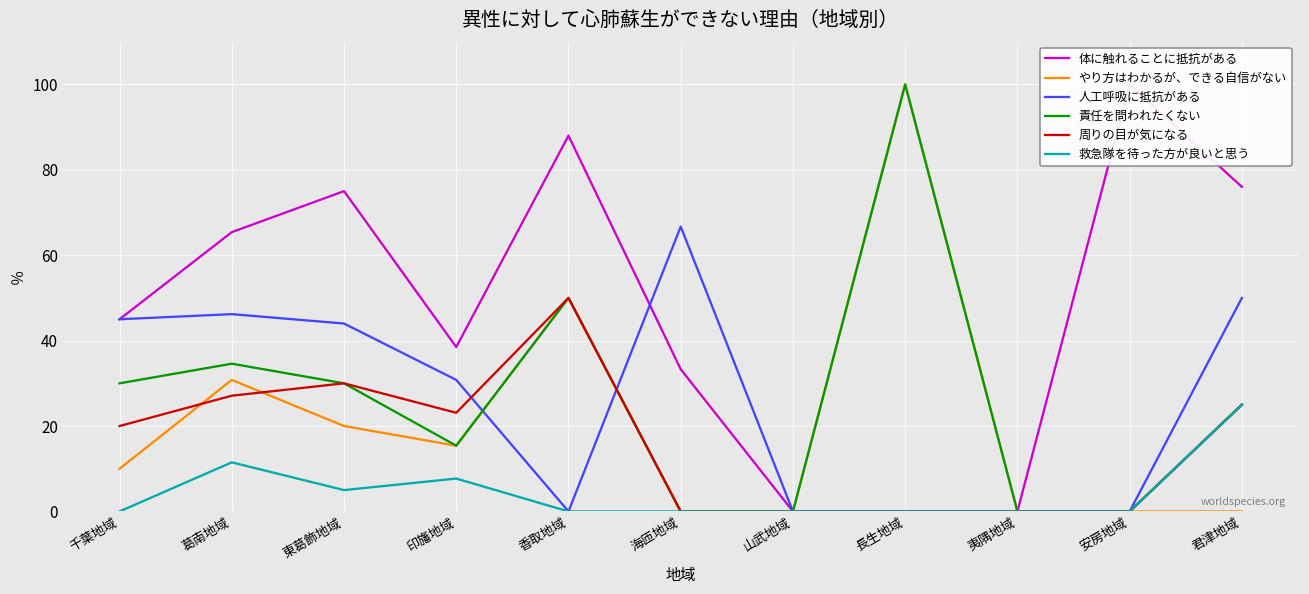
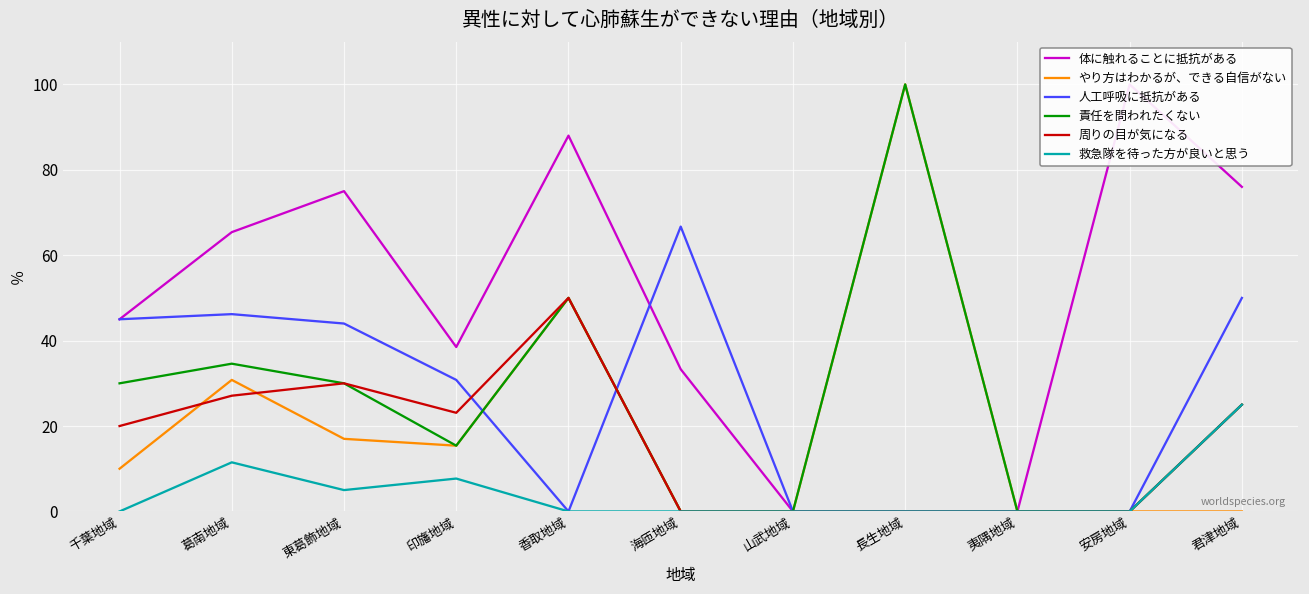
  {
    "体に触れることに抵抗がある": {
      "葛南地域": 65,
      "東葛飾地域": 75,
      "印旛地域": 39,
      "香取地域": 88,
      "海匝地域": 33,
      "君津地域": 76
    },
    "やり方はわかるが、できる自信がない": {
      "千葉地域": 10,
      "葛南地域": 31,
-     "東葛飾地域": 20,
+     "東葛飾地域": 17,
      "君津地域": 0
    },
    "人工呼吸に抵抗がある": {
      "葛南地域": 46,
      "東葛飾地域": 44,
      "印旛地域": 31,
      "海匝地域": 67,
      "君津地域": 50
    },
    "責任を問われたくない": {
      "千葉地域": 30,
      "葛南地域": 35
    },
    "周りの目が気になる": {
      "千葉地域": 20,
      "葛南地域": 27,
      "印旛地域": 23
    },
    "救急隊を待った方が良いと思う": {
      "千葉地域": 0,
      "葛南地域": 12,
      "東葛飾地域": 5,
      "印旛地域": 8
    }
  }
